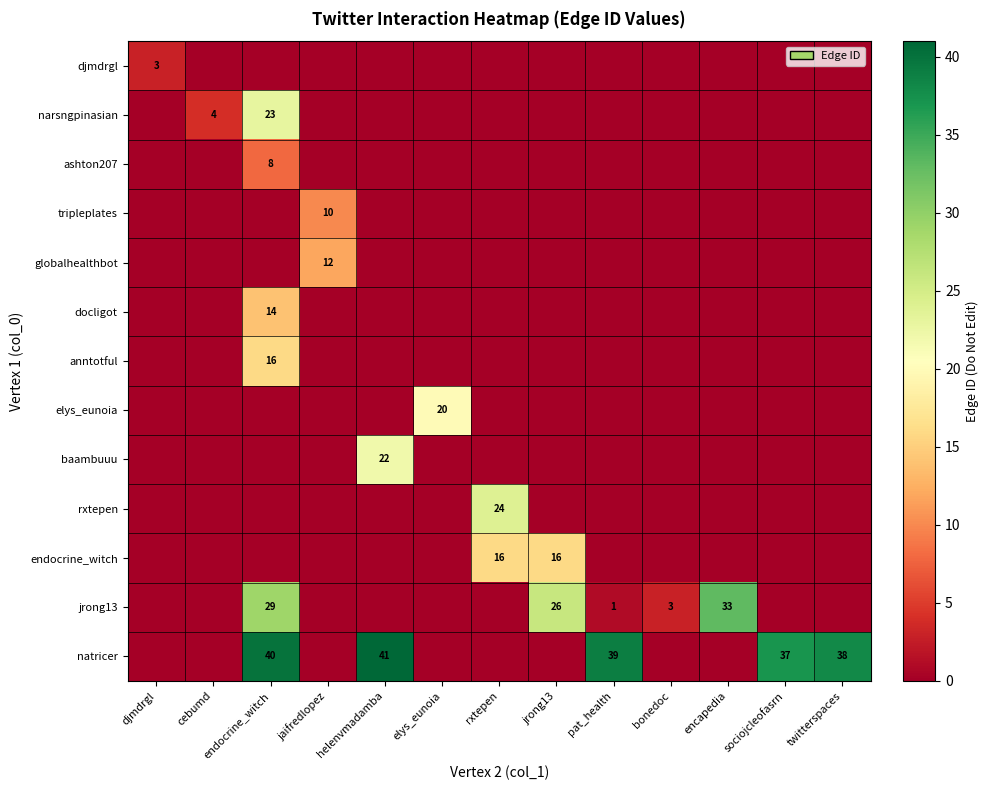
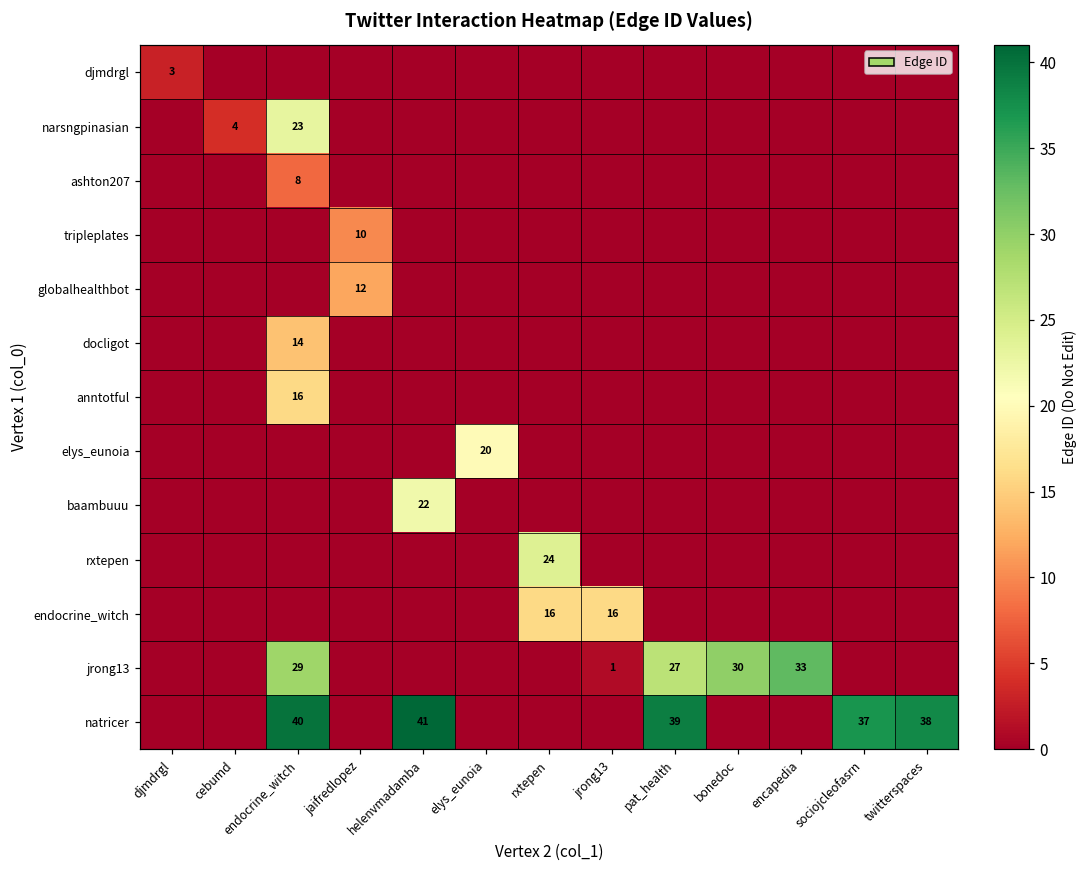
  {
    "djmdrgl": {
      "djmdrgl": 3
    },
    "narsngpinasian": {
      "cebumd": 4,
      "endocrine_witch": 23
    },
    "ashton207": {
      "endocrine_witch": 8
    },
    "tripleplates": {
      "jaifredlopez": 10
    },
    "globalhealthbot": {
      "jaifredlopez": 12
    },
    "docligot": {
      "endocrine_witch": 14
    },
    "anntotful": {
      "endocrine_witch": 16
    },
    "elys_eunoia": {
      "elys_eunoia": 20
    },
    "baambuuu": {
      "helenvmadamba": 22
    },
    "rxtepen": {
      "rxtepen": 24
    },
    "endocrine_witch": {
      "rxtepen": 16,
      "jrong13": 16
    },
    "jrong13": {
      "endocrine_witch": 29,
-     "jrong13": 26,
-     "pat_health": 1,
-     "bonedoc": 3,
+     "jrong13": 1,
+     "pat_health": 27,
+     "bonedoc": 30,
      "encapedia": 33
    },
    "natricer": {
      "endocrine_witch": 40,
      "helenvmadamba": 41,
      "pat_health": 39,
      "sociojcleofasrn": 37,
      "twitterspaces": 38
    }
  }
